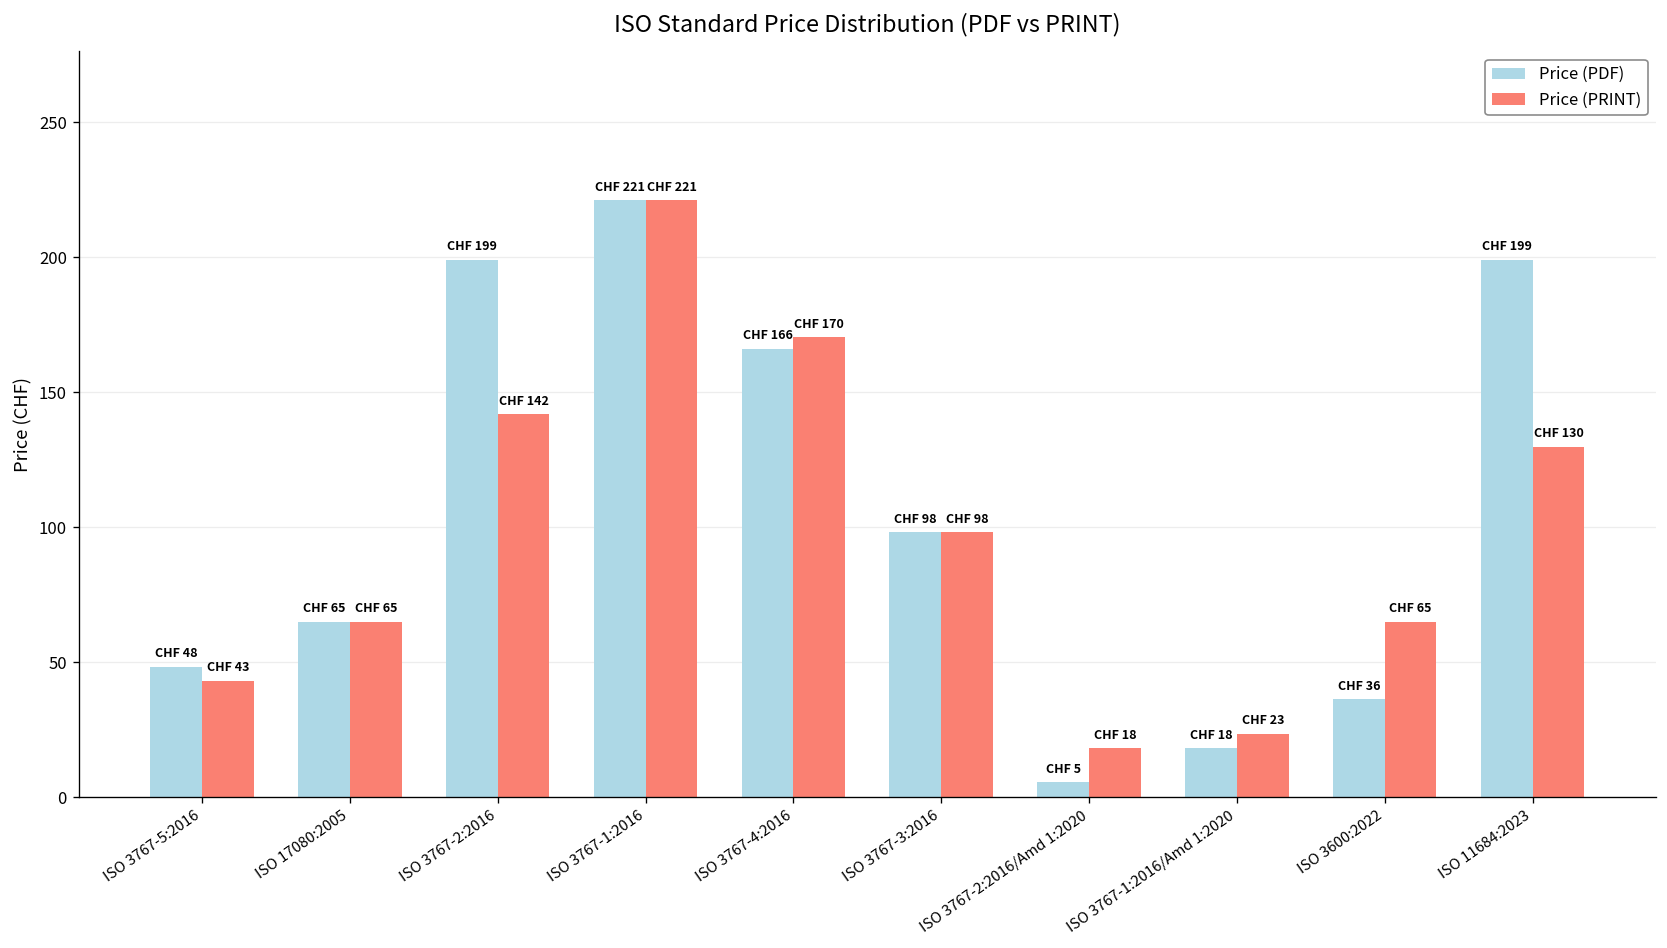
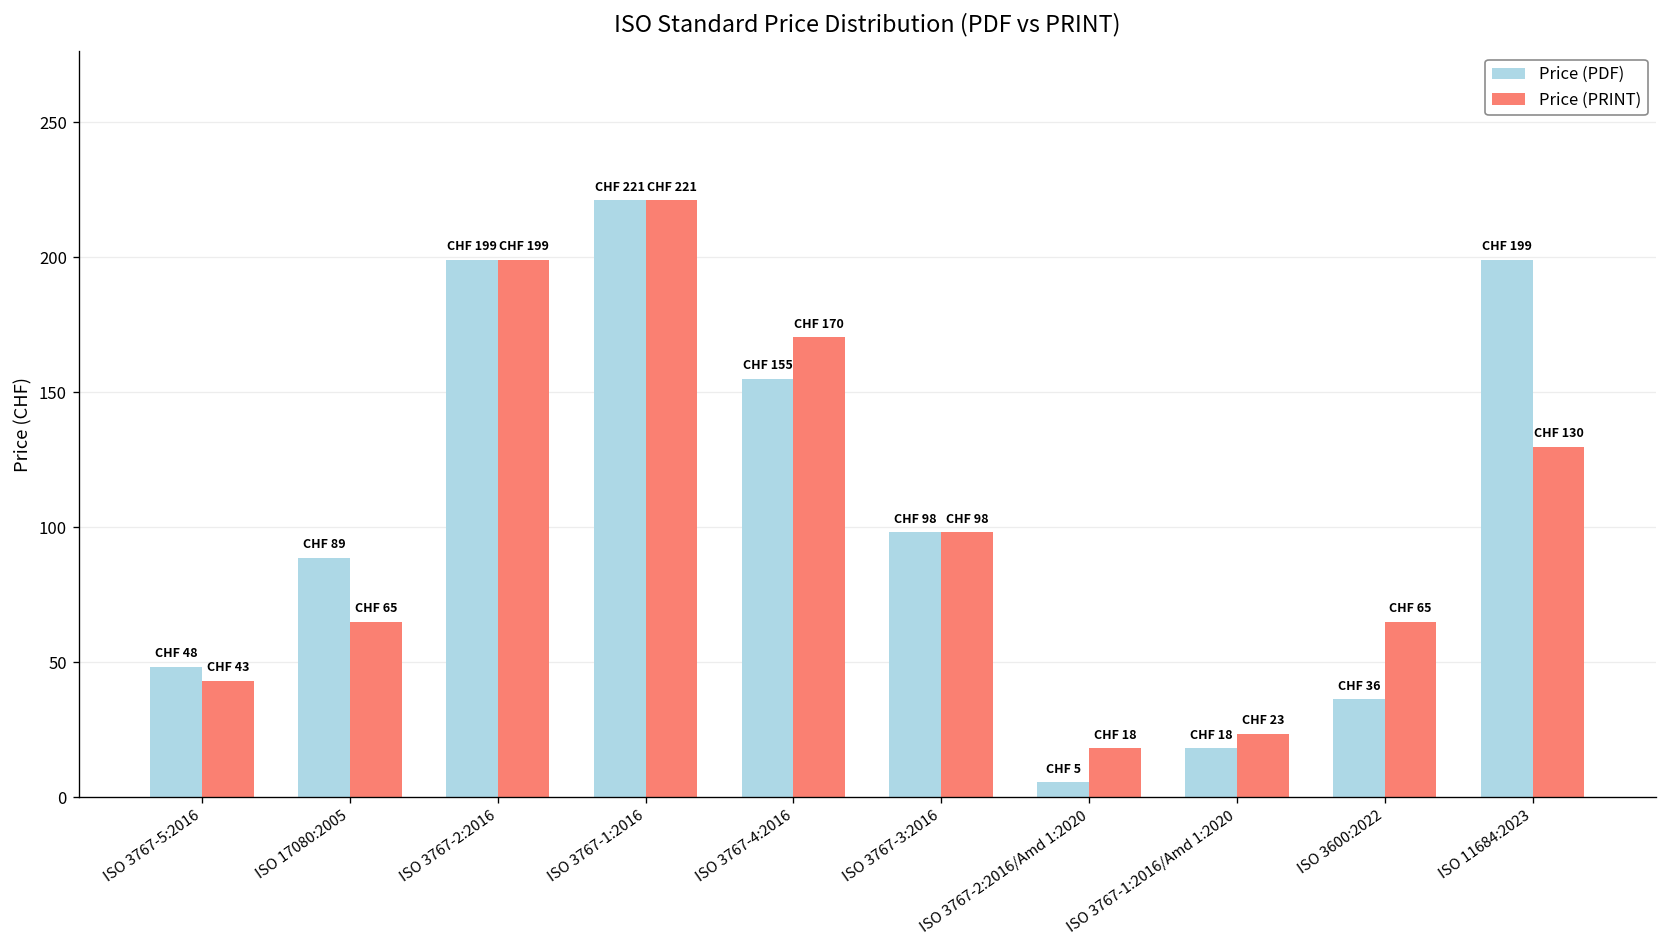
  {
    "Price (PDF)": {
      "ISO 3767-5:2016": 48,
-     "ISO 17080:2005": 65,
+     "ISO 17080:2005": 89,
      "ISO 3767-2:2016": 199,
      "ISO 3767-1:2016": 221,
-     "ISO 3767-4:2016": 166,
+     "ISO 3767-4:2016": 155,
      "ISO 3767-3:2016": 98,
      "ISO 3767-2:2016/Amd 1:2020": 5,
      "ISO 3767-1:2016/Amd 1:2020": 18,
      "ISO 3600:2022": 36,
      "ISO 11684:2023": 199
    },
    "Price (PRINT)": {
      "ISO 3767-5:2016": 43,
      "ISO 17080:2005": 65,
-     "ISO 3767-2:2016": 142,
+     "ISO 3767-2:2016": 199,
      "ISO 3767-1:2016": 221,
      "ISO 3767-4:2016": 170,
      "ISO 3767-3:2016": 98,
      "ISO 3767-2:2016/Amd 1:2020": 18,
      "ISO 3767-1:2016/Amd 1:2020": 23,
      "ISO 3600:2022": 65,
      "ISO 11684:2023": 130
    }
  }
